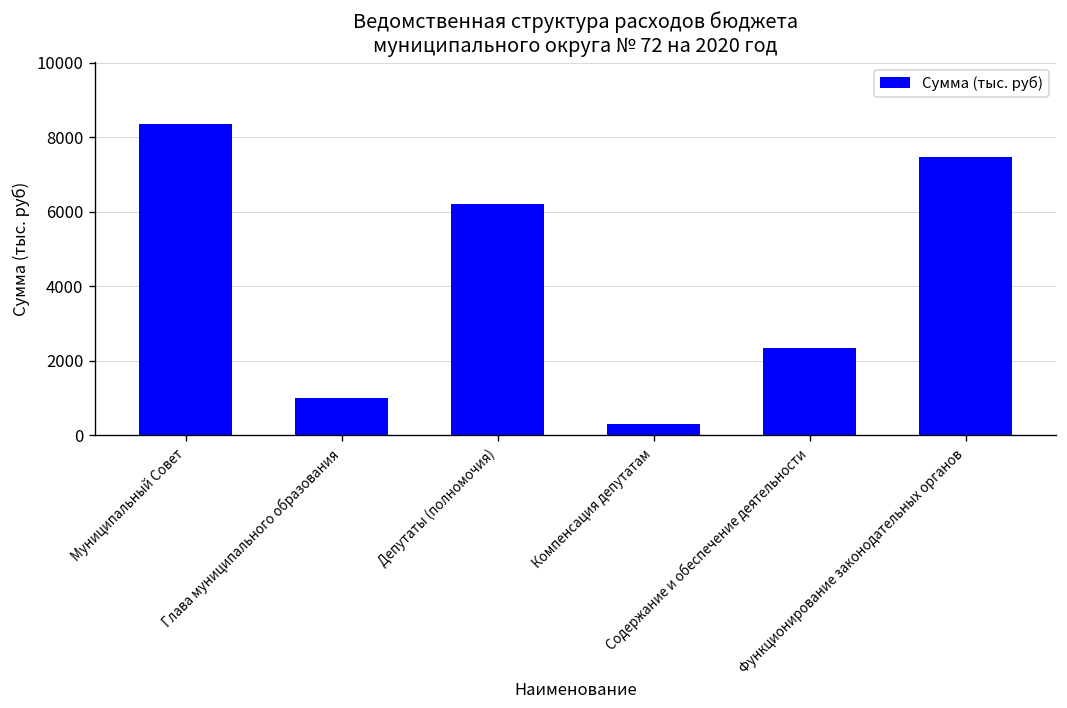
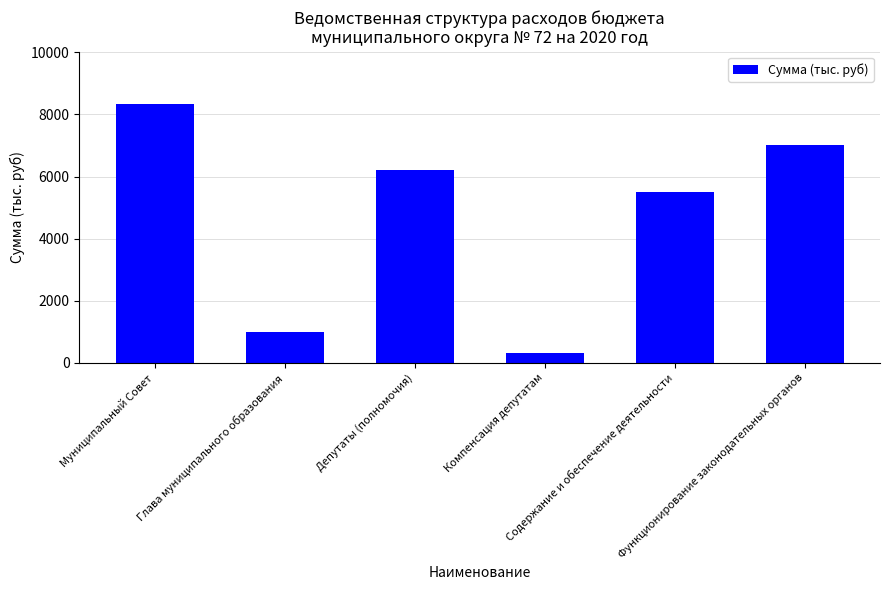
  {
    "Муниципальный Совет": 8400,
    "Глава муниципального образования": 1000,
    "Депутаты (полномочия)": 6200,
    "Компенсация депутатам": 300,
-   "Содержание и обеспечение деятельности": 2300,
-   "Функционирование законодательных органов": 7500
+   "Содержание и обеспечение деятельности": 5500,
+   "Функционирование законодательных органов": 7000
  }
